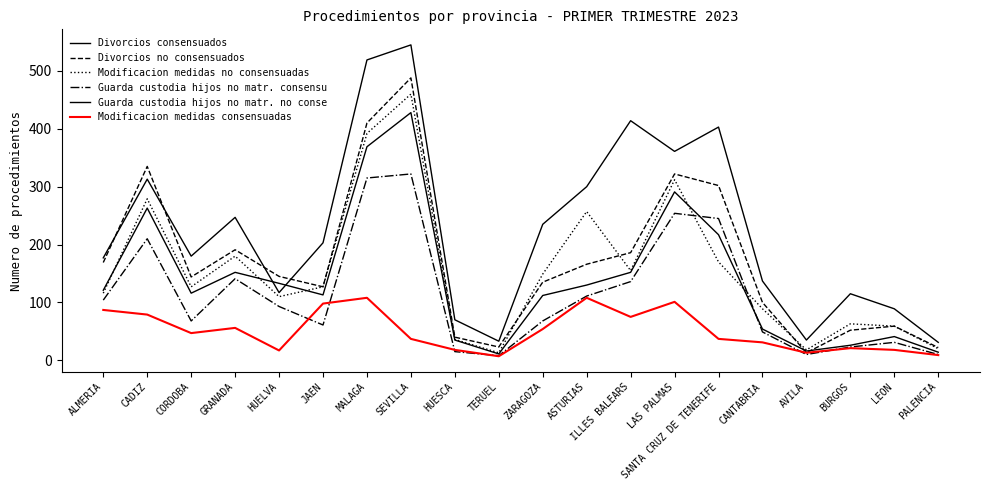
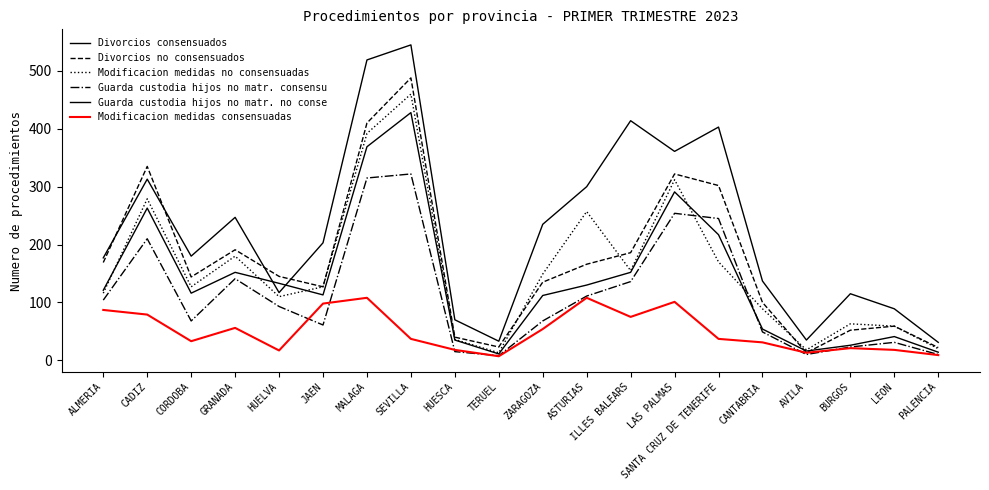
  {
    "Modificacion medidas consensuadas": {
      "ALMERIA": 90,
      "CADIZ": 80,
-     "CORDOBA": 50,
+     "CORDOBA": 30,
      "GRANADA": 60,
      "HUELVA": 20,
      "JAEN": 100,
      "MALAGA": 110,
      "SEVILLA": 40,
      "ZARAGOZA": 50,
      "ILLES BALEARS": 80,
      "LAS PALMAS": 100,
      "SANTA CRUZ DE TENERIFE": 40,
      "CANTABRIA": 30,
      "LEON": 20
    }
  }
